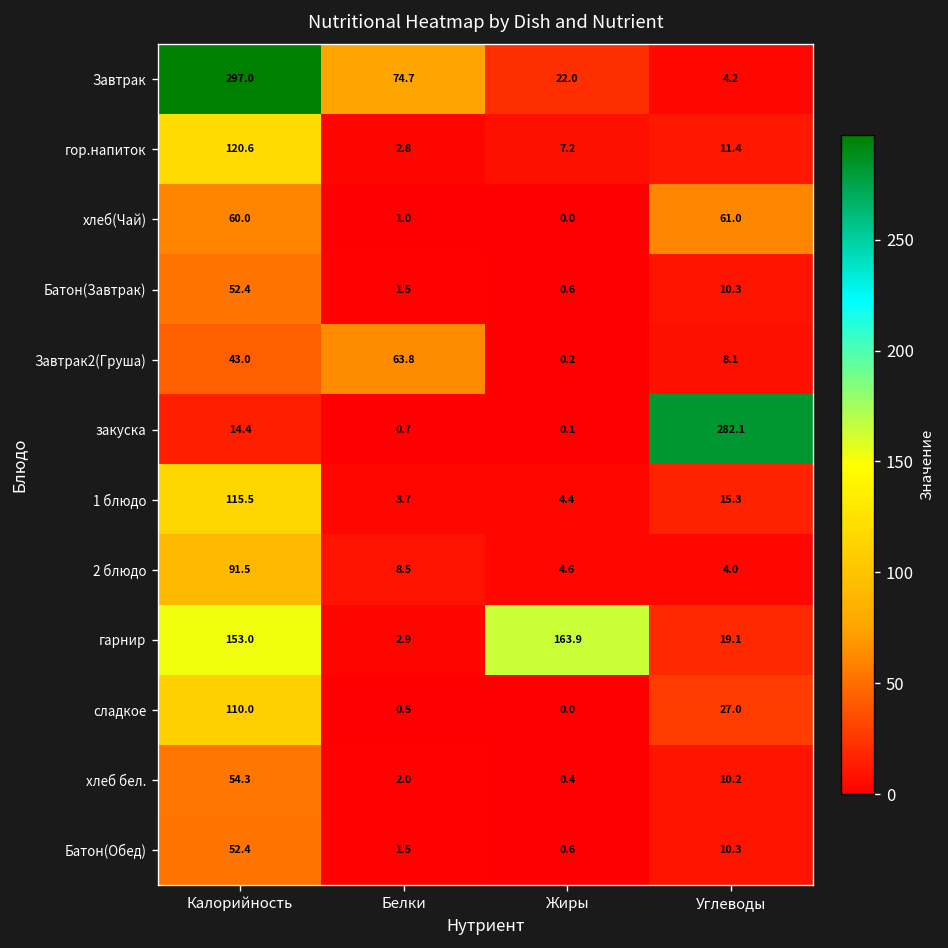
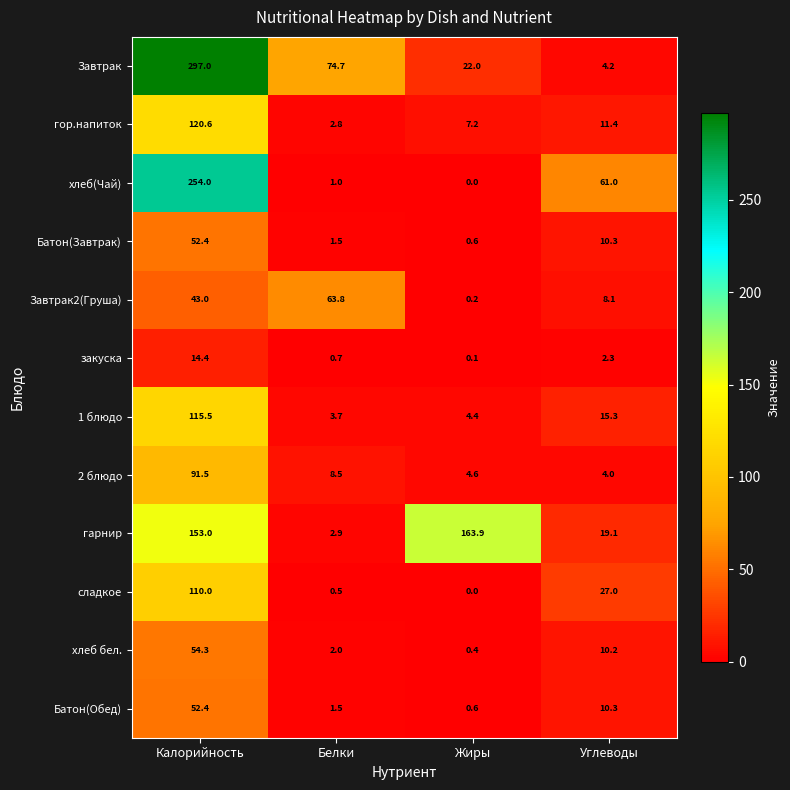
  {
    "Завтрак": {
      "Калорийность": 297.0,
      "Белки": 74.7,
      "Жиры": 22.0,
      "Углеводы": 4.2
    },
    "гор.напиток": {
      "Калорийность": 120.6,
      "Белки": 2.8,
      "Жиры": 7.2,
      "Углеводы": 11.4
    },
    "хлеб(Чай)": {
-     "Калорийность": 60.0,
+     "Калорийность": 254.0,
      "Белки": 1.0,
      "Жиры": 0.0,
      "Углеводы": 61.0
    },
    "Батон(Завтрак)": {
      "Калорийность": 52.4,
      "Белки": 1.5,
      "Жиры": 0.6,
      "Углеводы": 10.3
    },
    "Завтрак2(Груша)": {
      "Калорийность": 43.0,
      "Белки": 63.8,
      "Жиры": 0.2,
      "Углеводы": 8.1
    },
    "закуска": {
      "Калорийность": 14.4,
      "Белки": 0.7,
      "Жиры": 0.1,
-     "Углеводы": 282.1
+     "Углеводы": 2.3
    },
    "1 блюдо": {
      "Калорийность": 115.5,
      "Белки": 3.7,
      "Жиры": 4.4,
      "Углеводы": 15.3
    },
    "2 блюдо": {
      "Калорийность": 91.5,
      "Белки": 8.5,
      "Жиры": 4.6,
      "Углеводы": 4.0
    },
    "гарнир": {
      "Калорийность": 153.0,
      "Белки": 2.9,
      "Жиры": 163.9,
      "Углеводы": 19.1
    },
    "сладкое": {
      "Калорийность": 110.0,
      "Белки": 0.5,
      "Жиры": 0.0,
      "Углеводы": 27.0
    },
    "хлеб бел.": {
      "Калорийность": 54.3,
      "Белки": 2.0,
      "Жиры": 0.4,
      "Углеводы": 10.2
    },
    "Батон(Обед)": {
      "Калорийность": 52.4,
      "Белки": 1.5,
      "Жиры": 0.6,
      "Углеводы": 10.3
    }
  }
